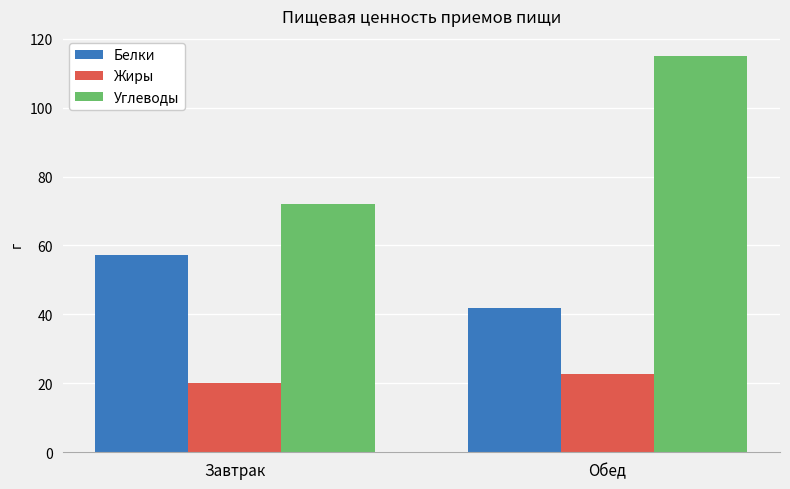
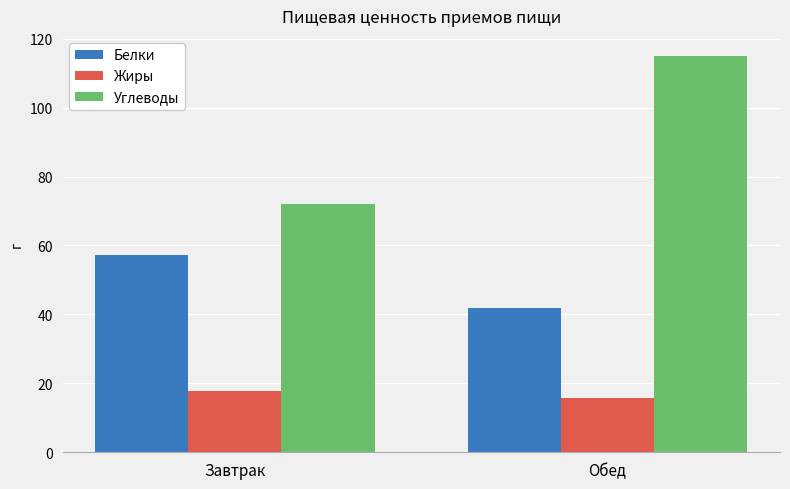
  {
    "Белки": {
      "Завтрак": 57,
      "Обед": 42
    },
    "Жиры": {
-     "Завтрак": 20,
-     "Обед": 23
+     "Завтрак": 18,
+     "Обед": 16
    },
    "Углеводы": {
      "Завтрак": 72,
      "Обед": 115
    }
  }
